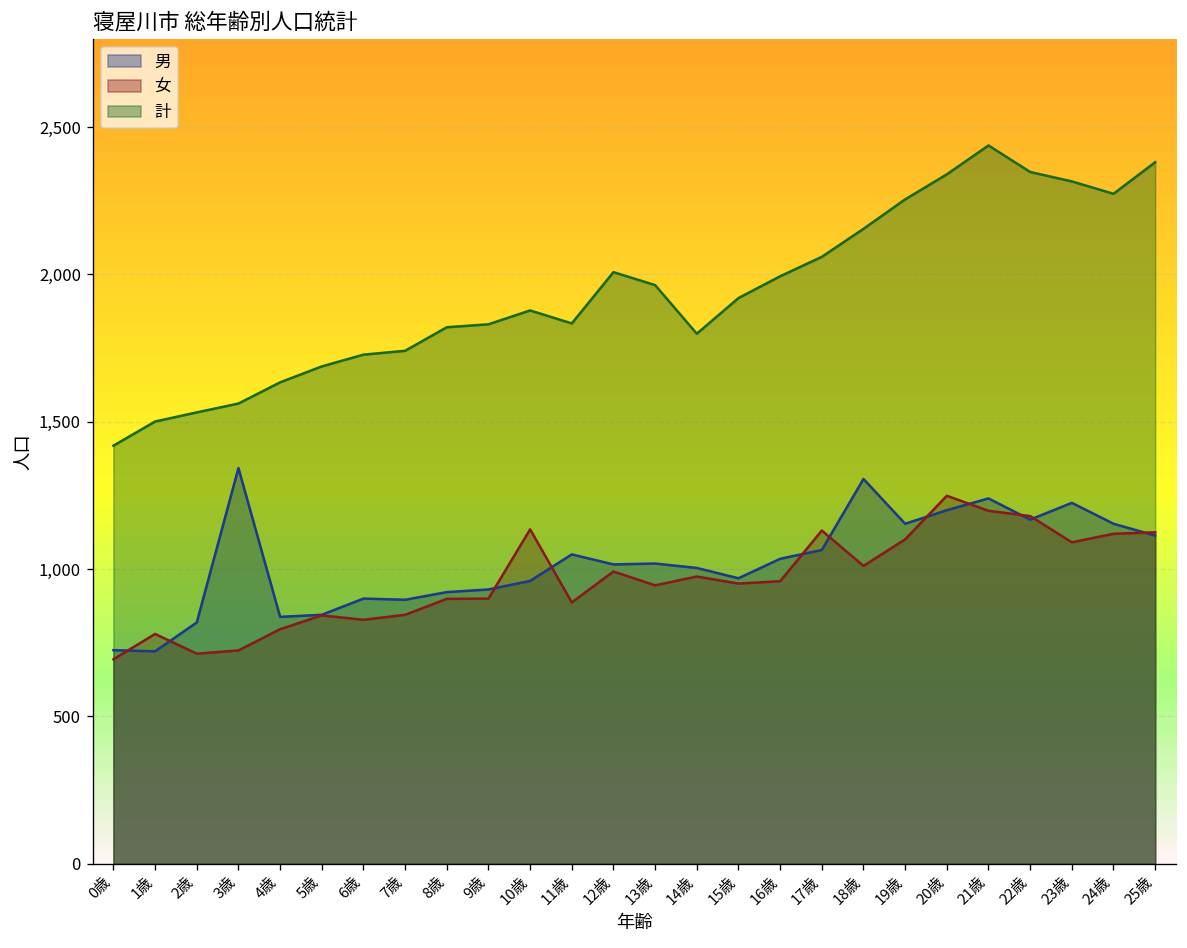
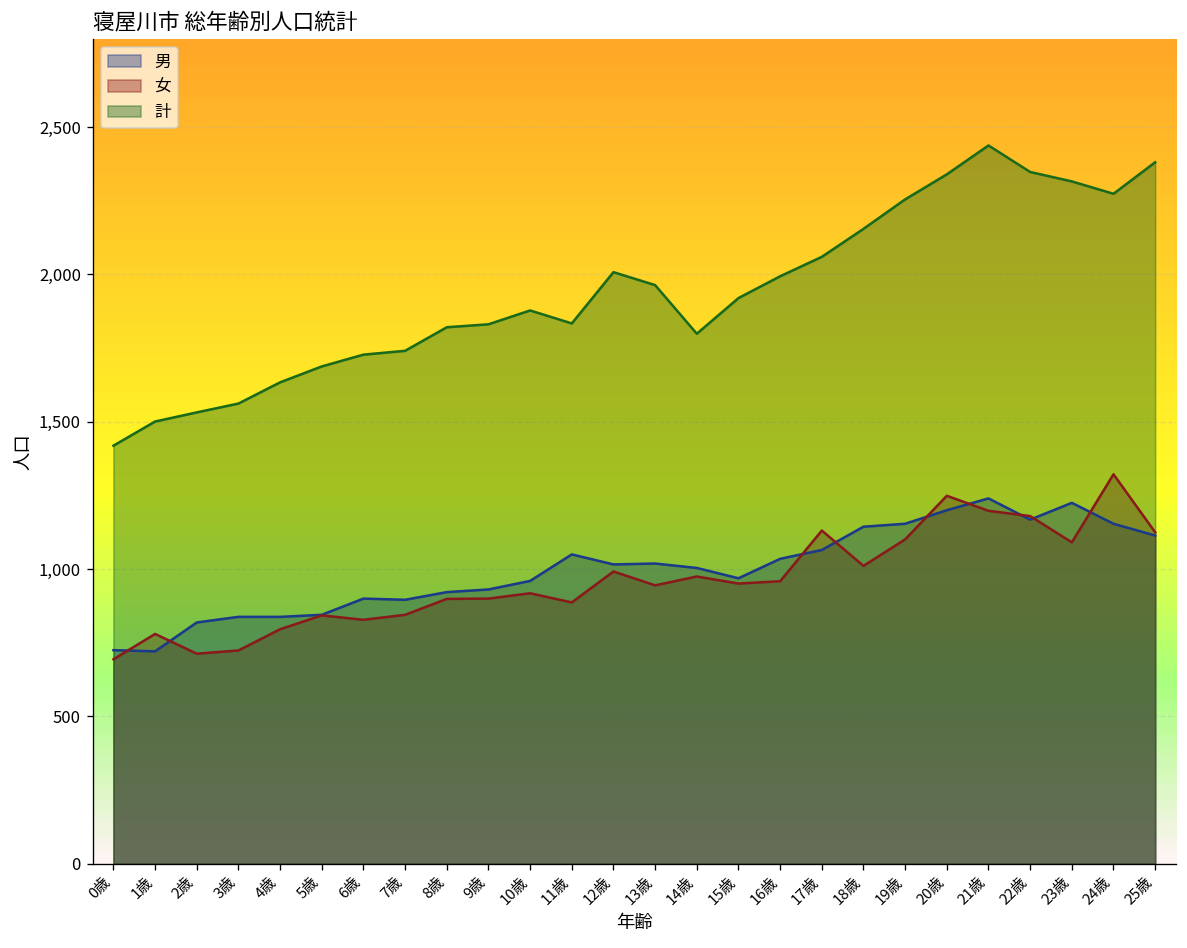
  {
    "男": {
      "0歳": "730",
      "1歳": "720",
      "2歳": "820",
-     "3歳": "1,340",
+     "3歳": "840",
      "4歳": "840",
      "6歳": "900",
      "7歳": "900",
      "8歳": "920",
      "9歳": "930",
      "10歳": "960",
      "11歳": "1,050",
      "12歳": "1,020",
      "13歳": "1,020",
      "14歳": "1,000",
      "15歳": "970",
      "16歳": "1,040",
      "17歳": "1,070",
-     "18歳": "1,310",
+     "18歳": "1,140",
      "19歳": "1,150",
      "20歳": "1,200",
      "21歳": "1,240",
      "22歳": "1,170",
      "23歳": "1,230",
      "24歳": "1,150",
      "25歳": "1,110"
    },
    "女": {
      "0歳": "690",
      "1歳": "780",
      "2歳": "710",
      "3歳": "720",
      "4歳": "800",
      "6歳": "830",
      "7歳": "850",
      "8歳": "900",
      "9歳": "900",
-     "10歳": "1,140",
+     "10歳": "920",
      "11歳": "890",
      "12歳": "990",
      "13歳": "950",
      "14歳": "980",
      "15歳": "950",
      "16歳": "960",
      "17歳": "1,130",
      "18歳": "1,010",
      "19歳": "1,100",
      "20歳": "1,250",
      "21歳": "1,200",
      "22歳": "1,180",
      "23歳": "1,090",
-     "24歳": "1,120",
+     "24歳": "1,320",
      "25歳": "1,130"
    },
    "計": {
      "0歳": "1,420",
      "1歳": "1,500",
      "2歳": "1,530",
      "3歳": "1,560",
      "4歳": "1,630",
      "5歳": "1,690",
      "6歳": "1,730",
      "7歳": "1,740",
      "8歳": "1,820",
      "9歳": "1,830",
      "10歳": "1,880",
      "11歳": "1,830",
      "12歳": "2,010",
      "13歳": "1,960",
      "14歳": "1,800",
      "15歳": "1,920",
      "16歳": "1,990",
      "17歳": "2,060",
      "18歳": "2,160",
      "19歳": "2,260",
      "20歳": "2,340",
      "21歳": "2,440",
      "22歳": "2,350",
      "23歳": "2,320",
      "24歳": "2,270",
      "25歳": "2,380"
    }
  }
